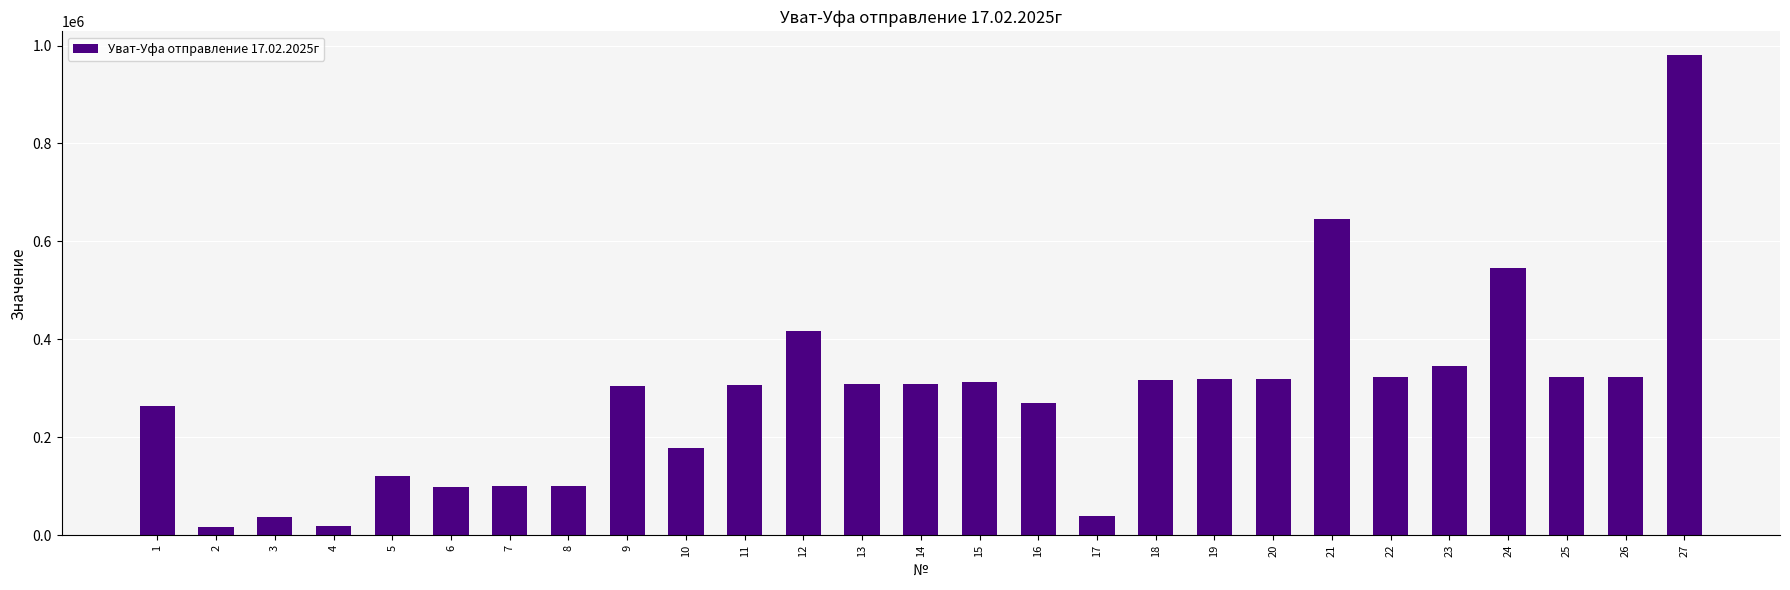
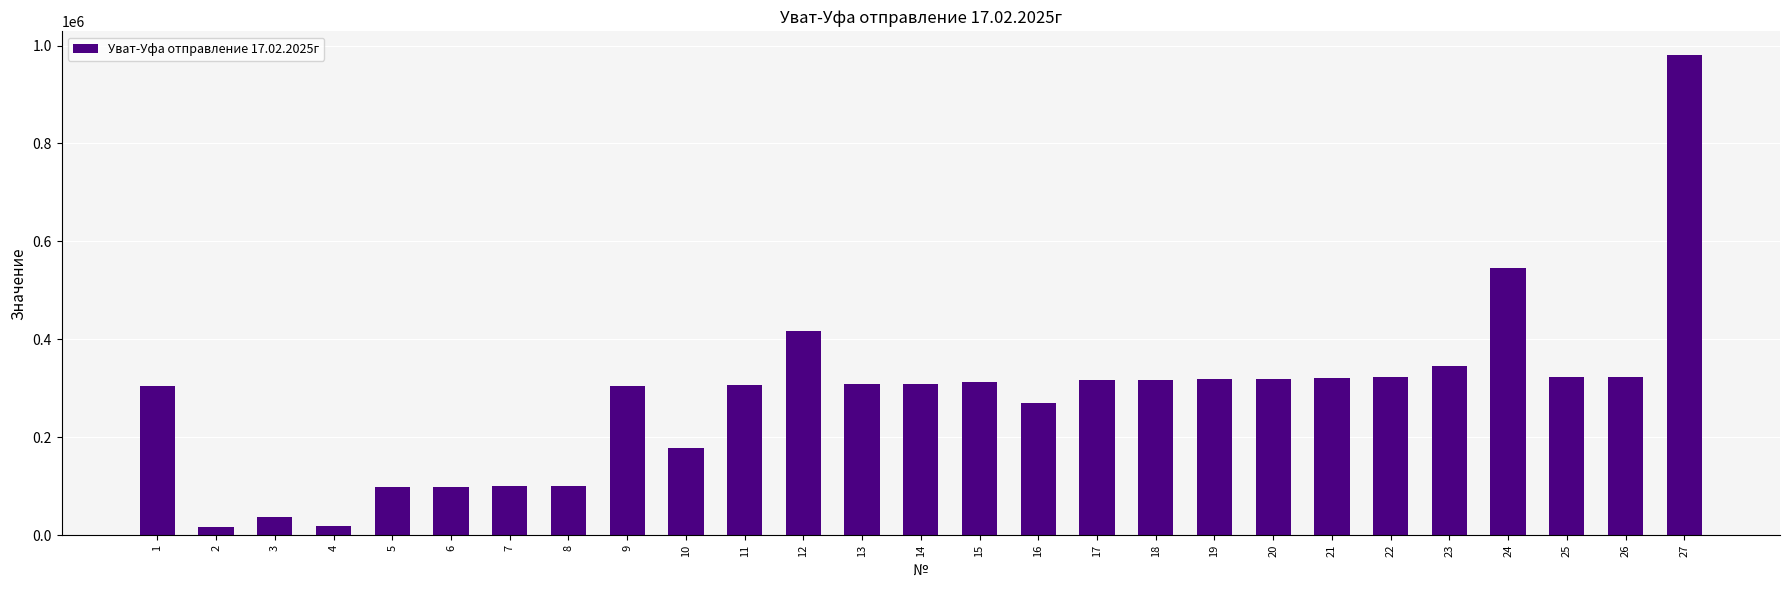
  {
-   "1": 260000,
+   "1": 300000,
    "2": 20000,
    "3": 40000,
    "4": 20000,
-   "5": 120000,
+   "5": 100000,
    "6": 100000,
    "7": 100000,
    "8": 100000,
    "9": 300000,
    "10": 180000,
    "11": 310000,
    "12": 420000,
    "13": 310000,
    "14": 310000,
    "15": 310000,
    "16": 270000,
-   "17": 40000,
+   "17": 320000,
    "18": 320000,
    "19": 320000,
    "20": 320000,
-   "21": 650000,
+   "21": 320000,
    "22": 320000,
    "23": 350000,
    "24": 550000,
    "25": 320000,
    "26": 320000,
    "27": 980000
  }
